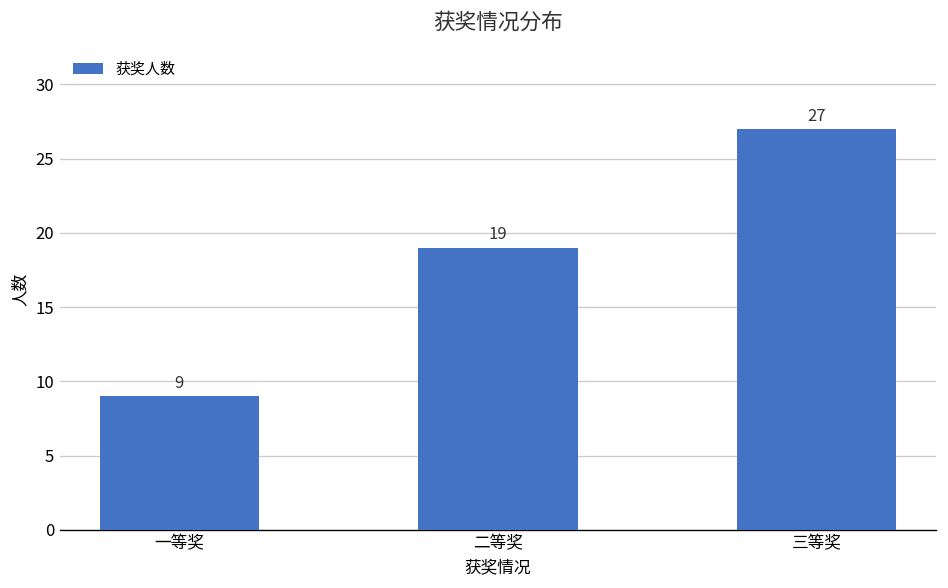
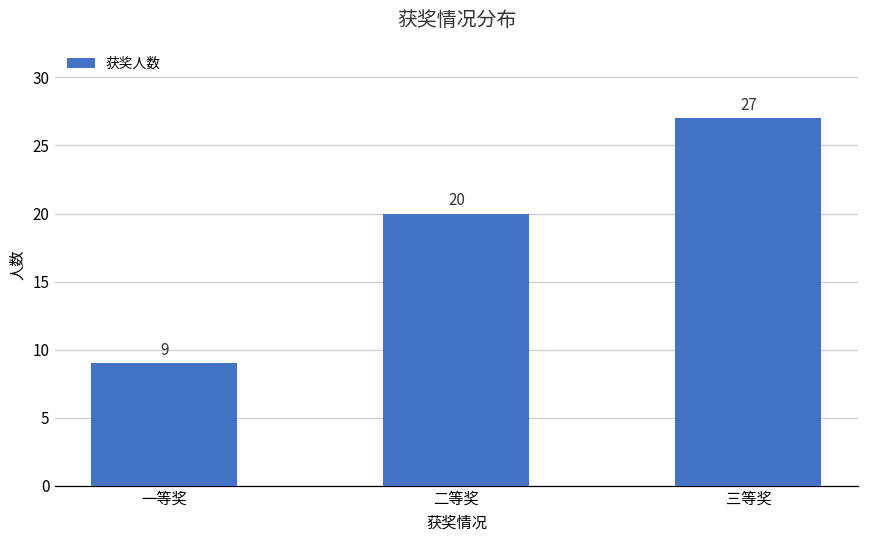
  {
    "一等奖": 9,
-   "二等奖": 19,
+   "二等奖": 20,
    "三等奖": 27
  }
